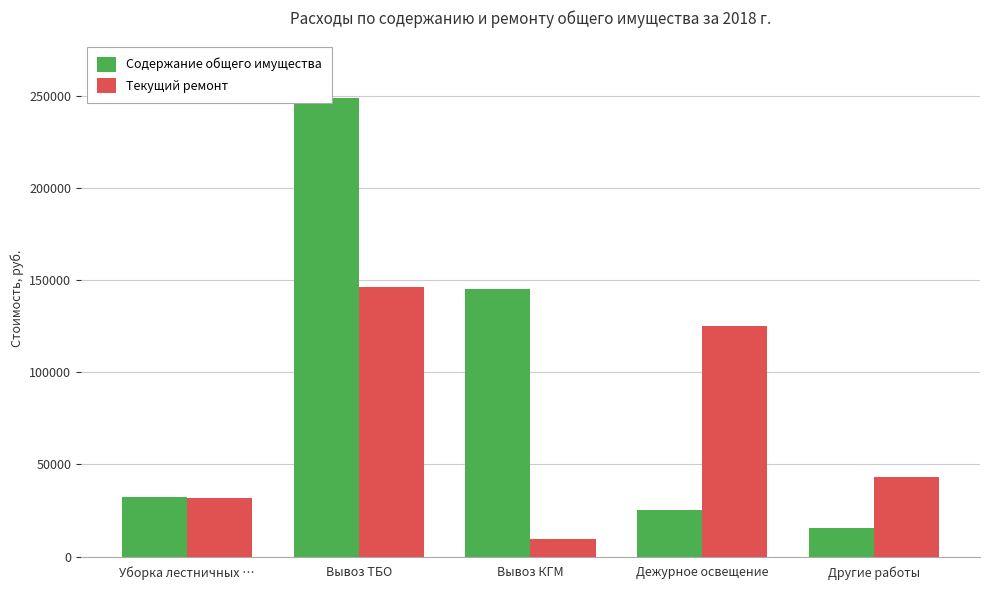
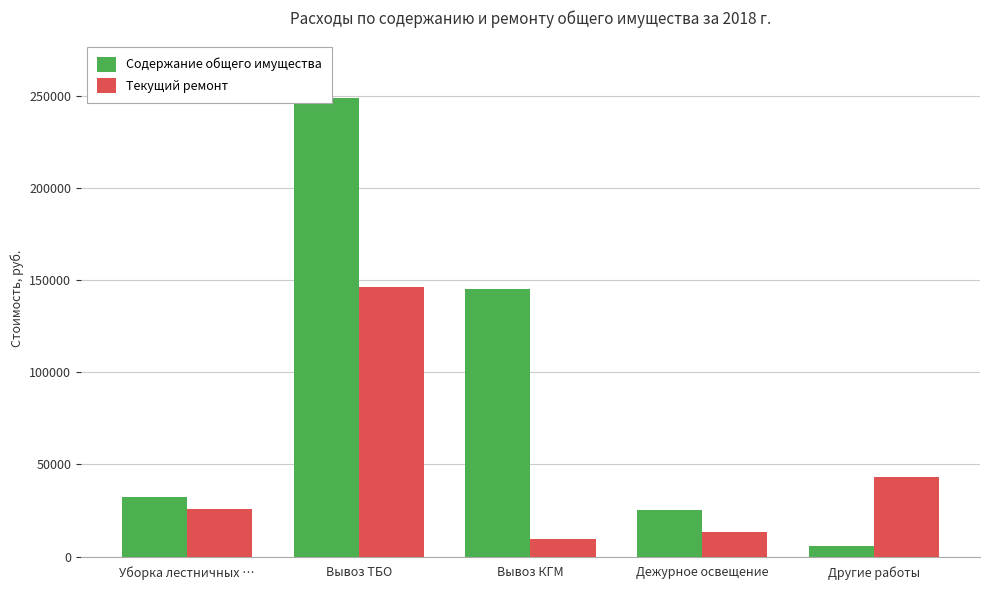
  {
    "Содержание общего имущества": {
      "Уборка лестничных …": 32000,
      "Вывоз КГМ": 145000,
      "Дежурное освещение": 26000,
-     "Другие работы": 15000
+     "Другие работы": 6000
    },
    "Текущий ремонт": {
-     "Уборка лестничных …": 32000,
+     "Уборка лестничных …": 26000,
      "Вывоз ТБО": 146000,
      "Вывоз КГМ": 10000,
-     "Дежурное освещение": 125000,
+     "Дежурное освещение": 13000,
      "Другие работы": 43000
    }
  }
